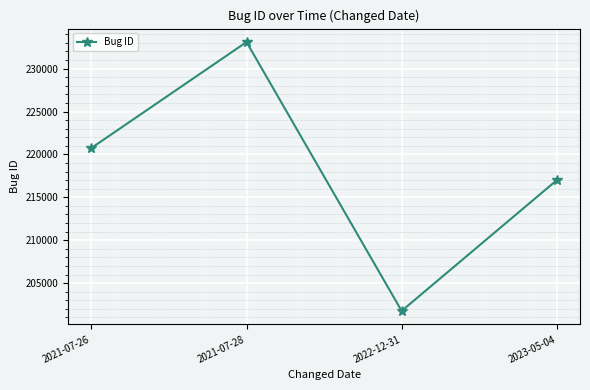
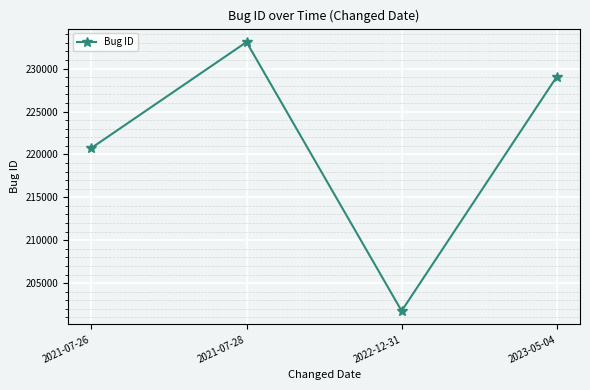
  {
    "2021-07-26": 221000,
    "2021-07-28": 233000,
    "2022-12-31": 202000,
-   "2023-05-04": 217000
+   "2023-05-04": 229000
  }
